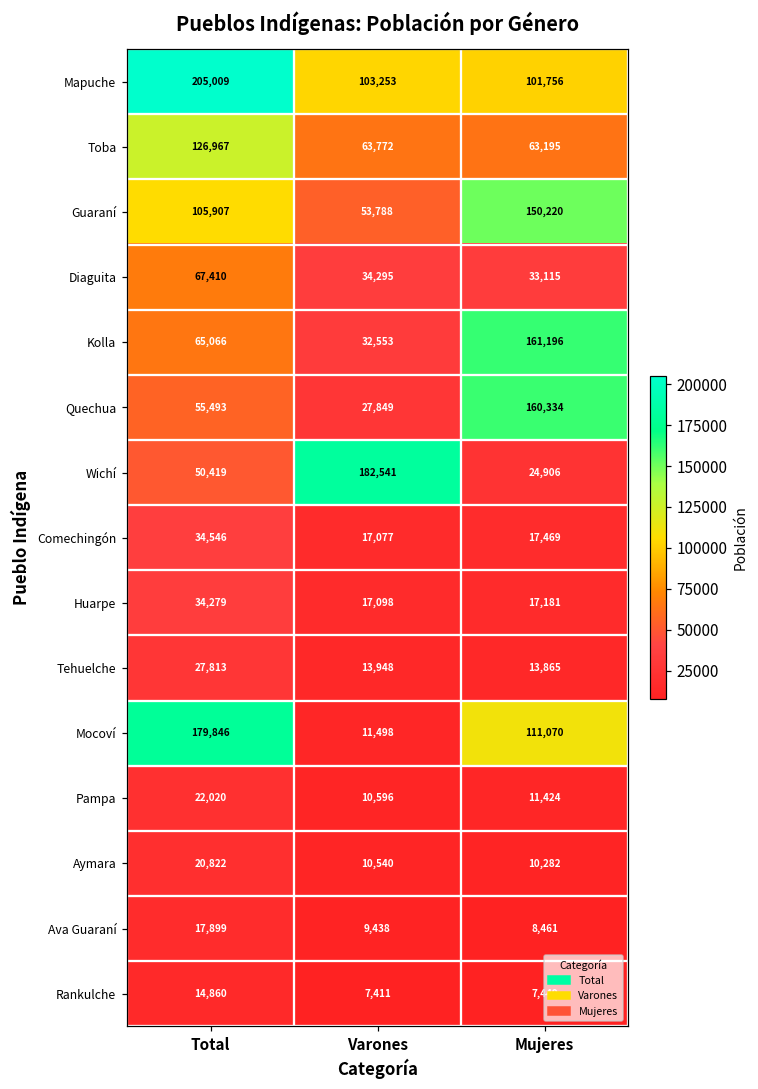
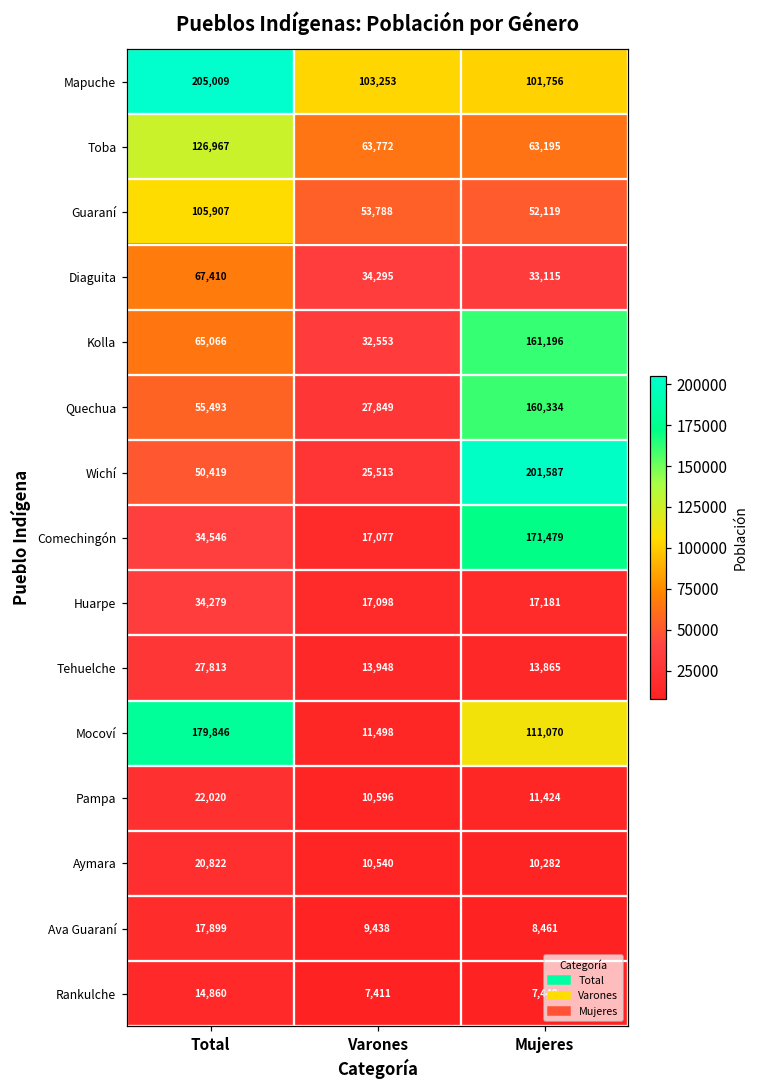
  {
    "Mapuche": {
      "Total": "205,009",
      "Varones": "103,253",
      "Mujeres": "101,756"
    },
    "Toba": {
      "Total": "126,967",
      "Varones": "63,772",
      "Mujeres": "63,195"
    },
    "Guaraní": {
      "Total": "105,907",
      "Varones": "53,788",
-     "Mujeres": "150,220"
+     "Mujeres": "52,119"
    },
    "Diaguita": {
      "Total": "67,410",
      "Varones": "34,295",
      "Mujeres": "33,115"
    },
    "Kolla": {
      "Total": "65,066",
      "Varones": "32,553",
      "Mujeres": "161,196"
    },
    "Quechua": {
      "Total": "55,493",
      "Varones": "27,849",
      "Mujeres": "160,334"
    },
    "Wichí": {
      "Total": "50,419",
-     "Varones": "182,541",
-     "Mujeres": "24,906"
+     "Varones": "25,513",
+     "Mujeres": "201,587"
    },
    "Comechingón": {
      "Total": "34,546",
      "Varones": "17,077",
-     "Mujeres": "17,469"
+     "Mujeres": "171,479"
    },
    "Huarpe": {
      "Total": "34,279",
      "Varones": "17,098",
      "Mujeres": "17,181"
    },
    "Tehuelche": {
      "Total": "27,813",
      "Varones": "13,948",
      "Mujeres": "13,865"
    },
    "Mocoví": {
      "Total": "179,846",
      "Varones": "11,498",
      "Mujeres": "111,070"
    },
    "Pampa": {
      "Total": "22,020",
      "Varones": "10,596",
      "Mujeres": "11,424"
    },
    "Aymara": {
      "Total": "20,822",
      "Varones": "10,540",
      "Mujeres": "10,282"
    },
    "Ava Guaraní": {
      "Total": "17,899",
      "Varones": "9,438",
      "Mujeres": "8,461"
    },
    "Rankulche": {
      "Total": "14,860",
      "Varones": "7,411"
    }
  }
